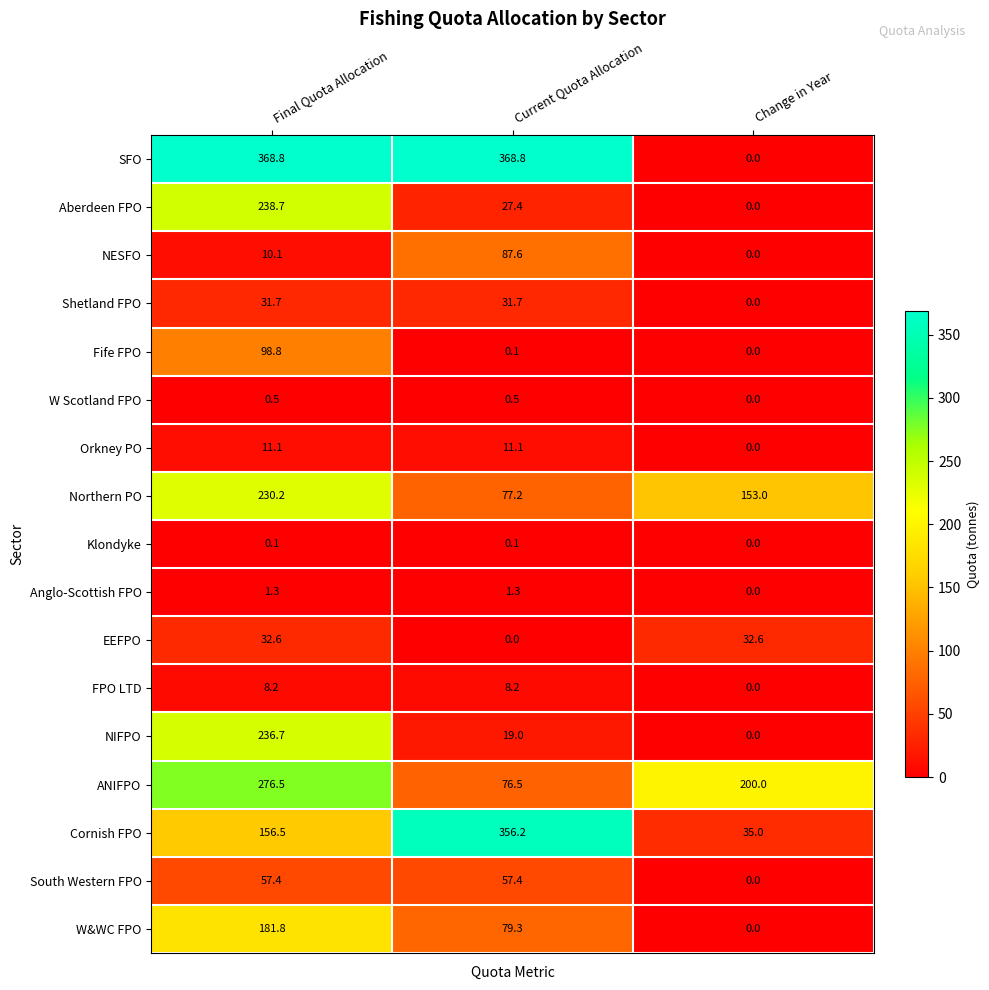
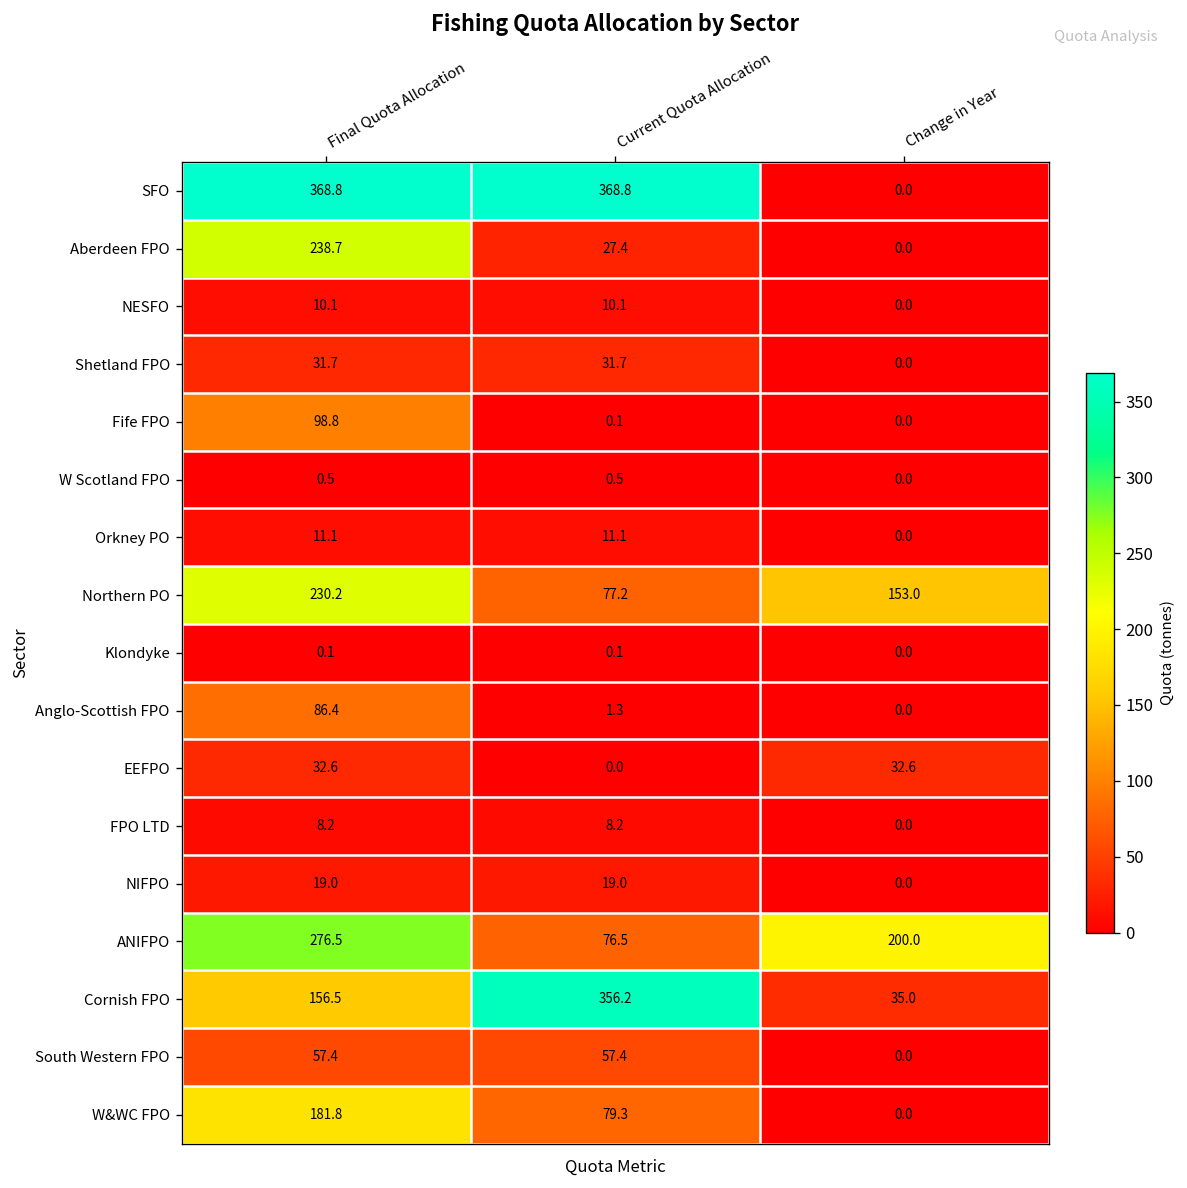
  {
    "SFO": {
      "Final Quota Allocation": 368.8,
      "Current Quota Allocation": 368.8,
      "Change in Year": 0.0
    },
    "Aberdeen FPO": {
      "Final Quota Allocation": 238.7,
      "Current Quota Allocation": 27.4,
      "Change in Year": 0.0
    },
    "NESFO": {
      "Final Quota Allocation": 10.1,
-     "Current Quota Allocation": 87.6,
+     "Current Quota Allocation": 10.1,
      "Change in Year": 0.0
    },
    "Shetland FPO": {
      "Final Quota Allocation": 31.7,
      "Current Quota Allocation": 31.7,
      "Change in Year": 0.0
    },
    "Fife FPO": {
      "Final Quota Allocation": 98.8,
      "Current Quota Allocation": 0.1,
      "Change in Year": 0.0
    },
    "W Scotland FPO": {
      "Final Quota Allocation": 0.5,
      "Current Quota Allocation": 0.5,
      "Change in Year": 0.0
    },
    "Orkney PO": {
      "Final Quota Allocation": 11.1,
      "Current Quota Allocation": 11.1,
      "Change in Year": 0.0
    },
    "Northern PO": {
      "Final Quota Allocation": 230.2,
      "Current Quota Allocation": 77.2,
      "Change in Year": 153.0
    },
    "Klondyke": {
      "Final Quota Allocation": 0.1,
      "Current Quota Allocation": 0.1,
      "Change in Year": 0.0
    },
    "Anglo-Scottish FPO": {
-     "Final Quota Allocation": 1.3,
+     "Final Quota Allocation": 86.4,
      "Current Quota Allocation": 1.3,
      "Change in Year": 0.0
    },
    "EEFPO": {
      "Final Quota Allocation": 32.6,
      "Current Quota Allocation": 0.0,
      "Change in Year": 32.6
    },
    "FPO LTD": {
      "Final Quota Allocation": 8.2,
      "Current Quota Allocation": 8.2,
      "Change in Year": 0.0
    },
    "NIFPO": {
-     "Final Quota Allocation": 236.7,
+     "Final Quota Allocation": 19.0,
      "Current Quota Allocation": 19.0,
      "Change in Year": 0.0
    },
    "ANIFPO": {
      "Final Quota Allocation": 276.5,
      "Current Quota Allocation": 76.5,
      "Change in Year": 200.0
    },
    "Cornish FPO": {
      "Final Quota Allocation": 156.5,
      "Current Quota Allocation": 356.2,
      "Change in Year": 35.0
    },
    "South Western FPO": {
      "Final Quota Allocation": 57.4,
      "Current Quota Allocation": 57.4,
      "Change in Year": 0.0
    },
    "W&WC FPO": {
      "Final Quota Allocation": 181.8,
      "Current Quota Allocation": 79.3,
      "Change in Year": 0.0
    }
  }
